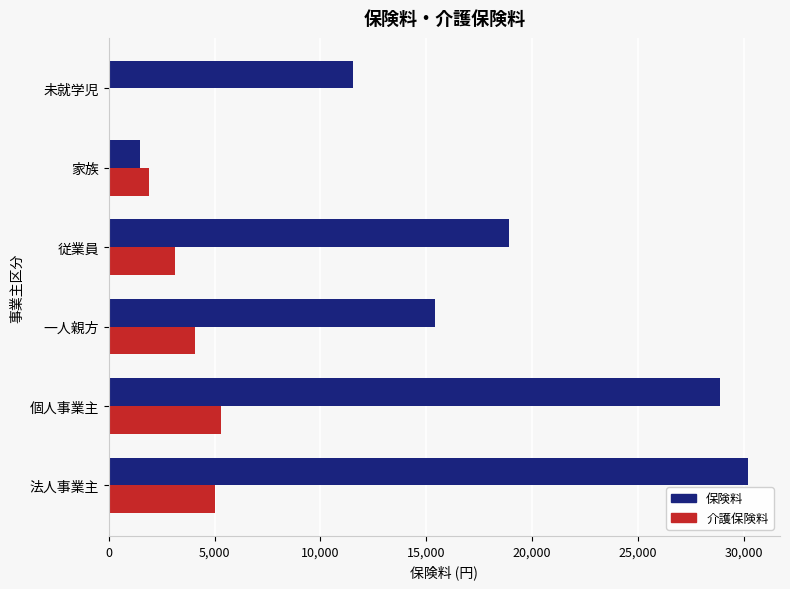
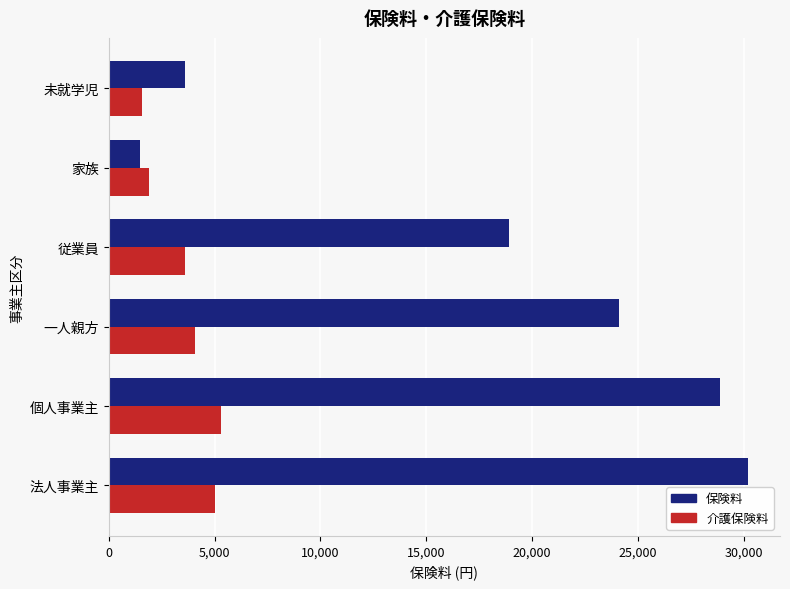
  {
    "保険料": {
-     "未就学児": "11,500",
+     "未就学児": "3,600",
      "家族": "1,500",
      "従業員": "18,900",
-     "一人親方": "15,400",
+     "一人親方": "24,100",
      "個人事業主": "28,900",
      "法人事業主": "30,200"
    },
    "介護保険料": {
-     "未就学児": "0",
+     "未就学児": "1,600",
      "家族": "1,900",
-     "従業員": "3,200",
+     "従業員": "3,600",
      "一人親方": "4,100",
      "個人事業主": "5,300",
      "法人事業主": "5,000"
    }
  }
